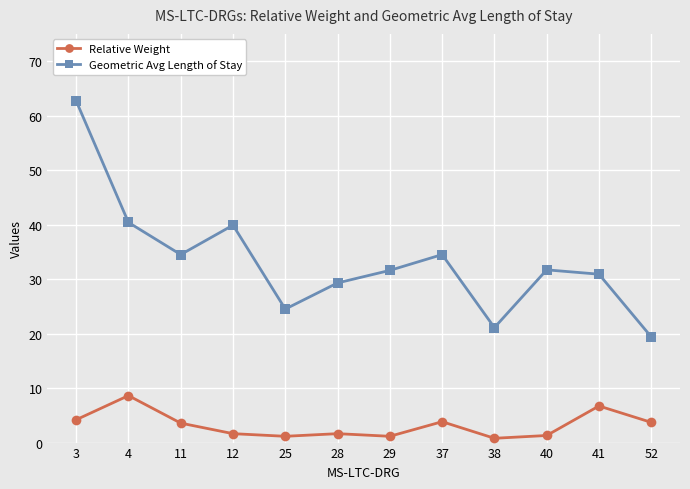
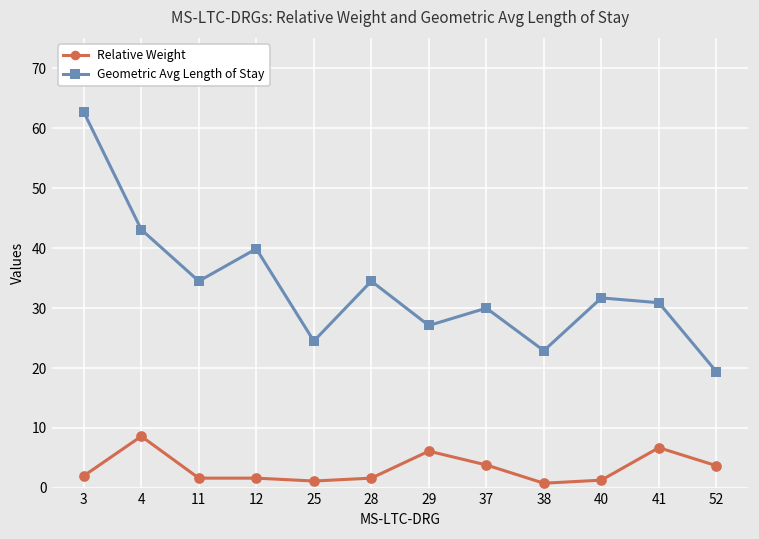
  {
    "Relative Weight": {
-     "3": 4,
+     "3": 2,
      "4": 9,
-     "11": 4,
+     "11": 2,
      "12": 2,
      "25": 1,
      "28": 2,
-     "29": 1,
+     "29": 6,
      "37": 4,
      "38": 1,
      "40": 1,
      "41": 7,
      "52": 4
    },
    "Geometric Avg Length of Stay": {
      "3": 63,
-     "4": 40,
+     "4": 43,
      "11": 35,
      "12": 40,
      "25": 25,
-     "28": 29,
-     "29": 32,
-     "37": 35,
-     "38": 21,
+     "28": 35,
+     "29": 27,
+     "37": 30,
+     "38": 23,
      "40": 32,
      "41": 31,
      "52": 19
    }
  }
